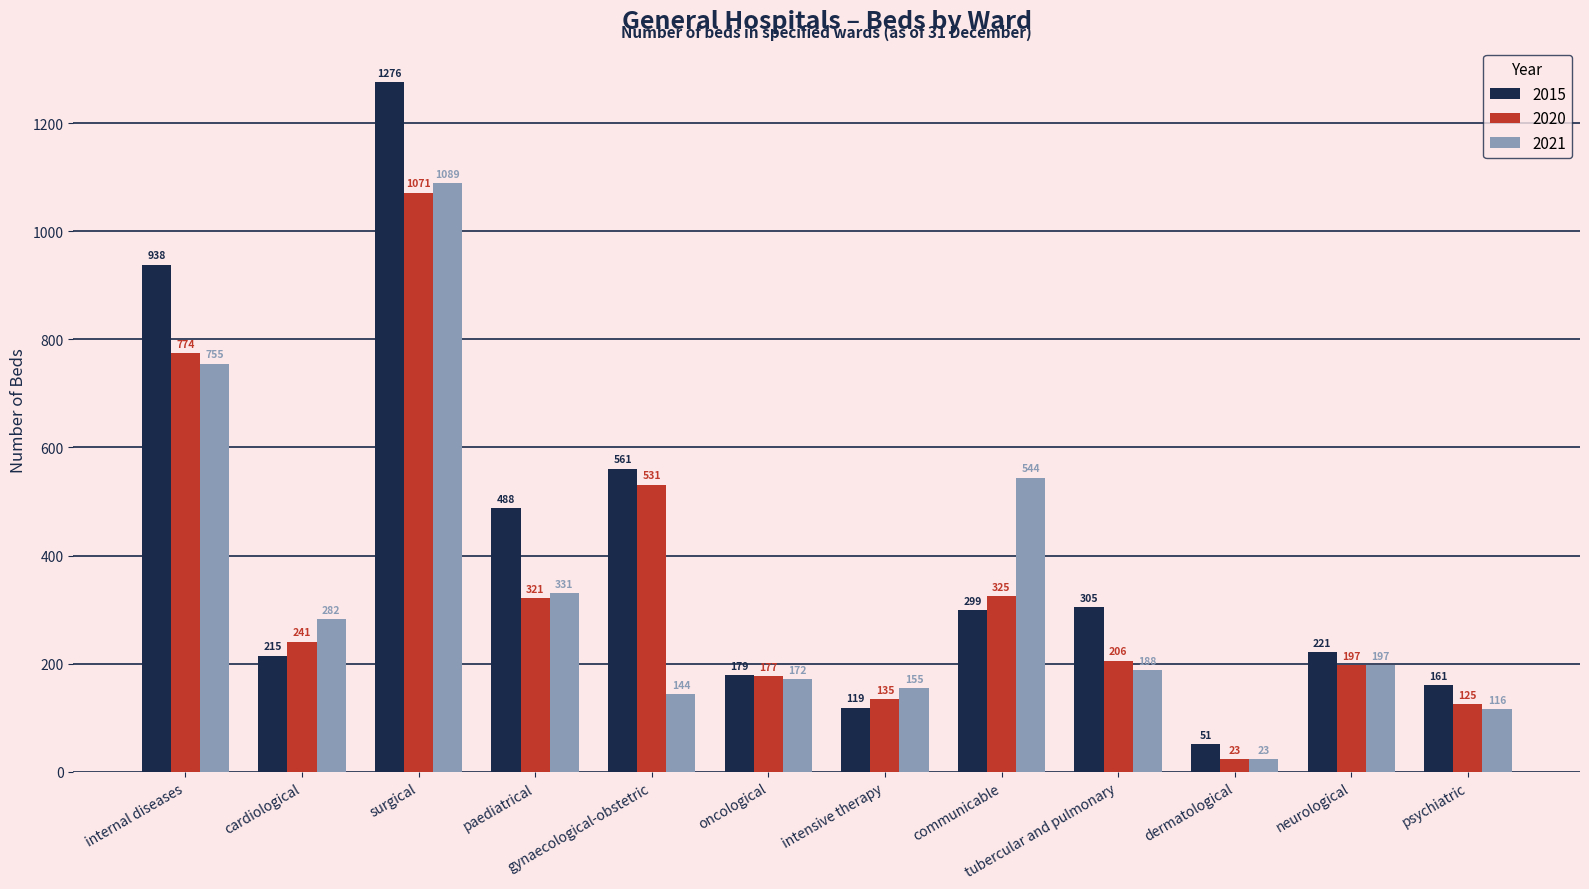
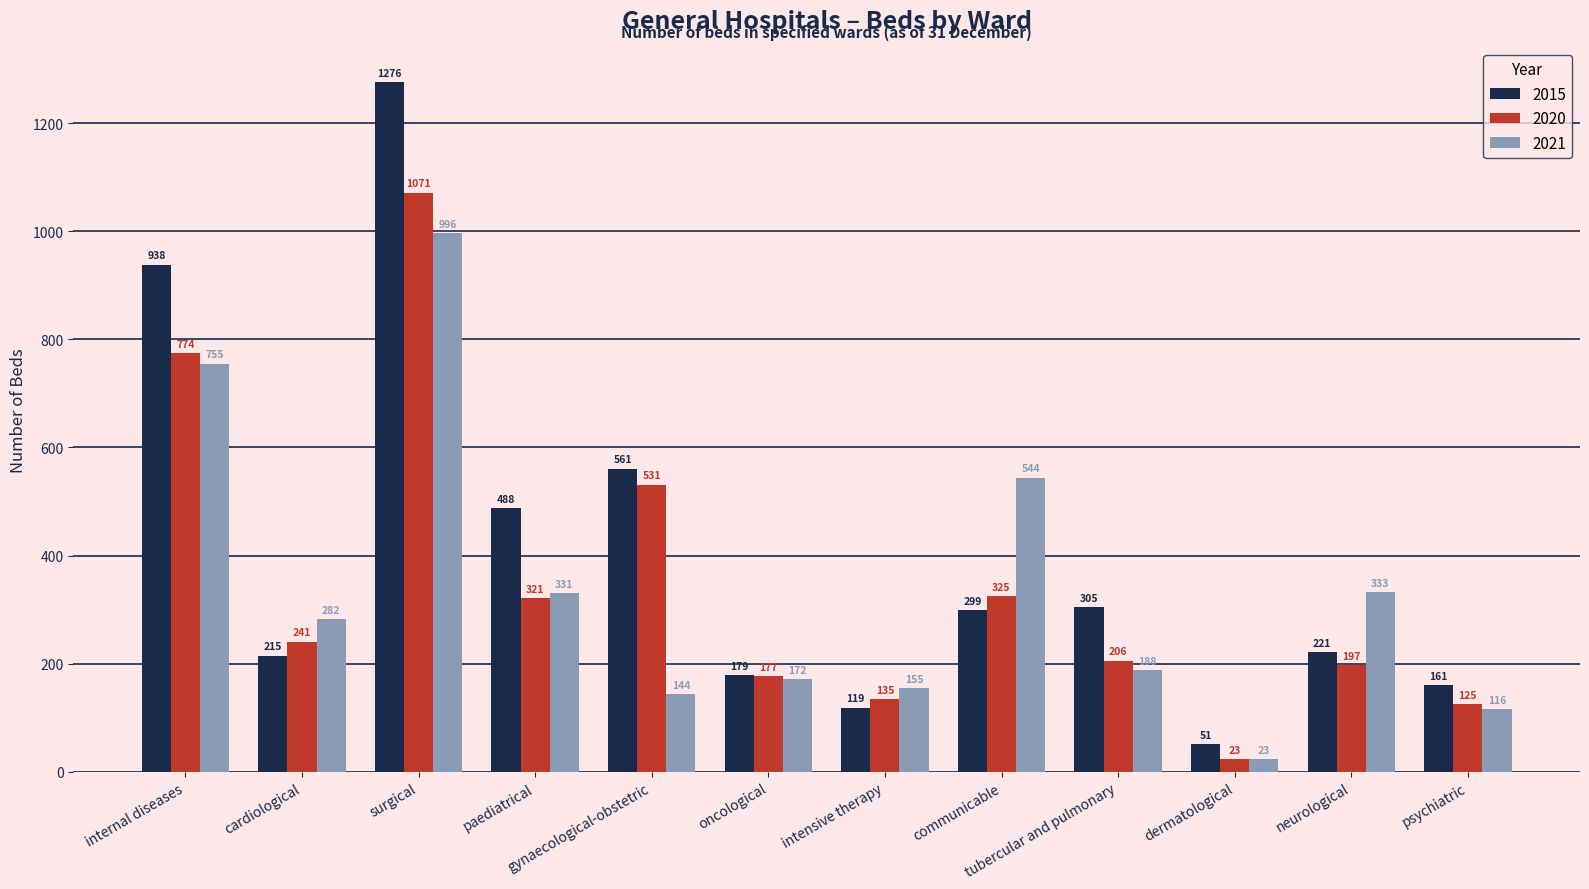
  {
    "2015": {
      "internal diseases": 938,
      "cardiological": 215,
      "surgical": 1276,
      "paediatrical": 488,
      "gynaecological-obstetric": 561,
      "oncological": 179,
      "intensive therapy": 119,
      "communicable": 299,
      "tubercular and pulmonary": 305,
      "dermatological": 51,
      "neurological": 221,
      "psychiatric": 161
    },
    "2020": {
      "internal diseases": 774,
      "cardiological": 241,
      "surgical": 1071,
      "paediatrical": 321,
      "gynaecological-obstetric": 531,
      "oncological": 177,
      "intensive therapy": 135,
      "communicable": 325,
      "tubercular and pulmonary": 206,
      "dermatological": 23,
      "neurological": 197,
      "psychiatric": 125
    },
    "2021": {
      "internal diseases": 755,
      "cardiological": 282,
-     "surgical": 1089,
+     "surgical": 996,
      "paediatrical": 331,
      "gynaecological-obstetric": 144,
      "oncological": 172,
      "intensive therapy": 155,
      "communicable": 544,
      "tubercular and pulmonary": 188,
      "dermatological": 23,
-     "neurological": 197,
+     "neurological": 333,
      "psychiatric": 116
    }
  }
